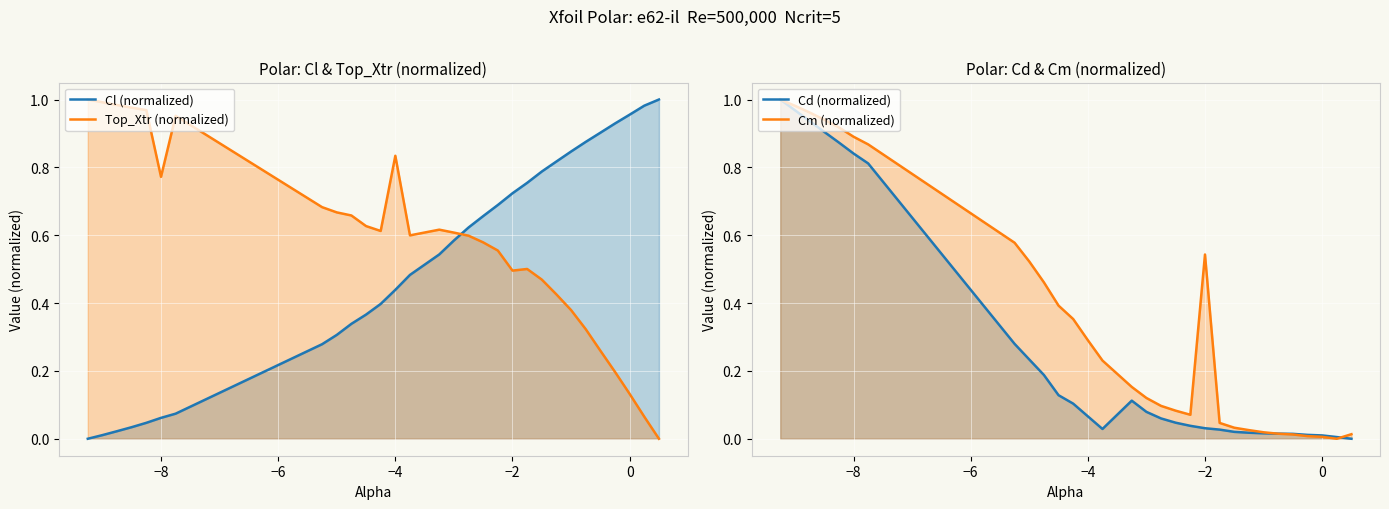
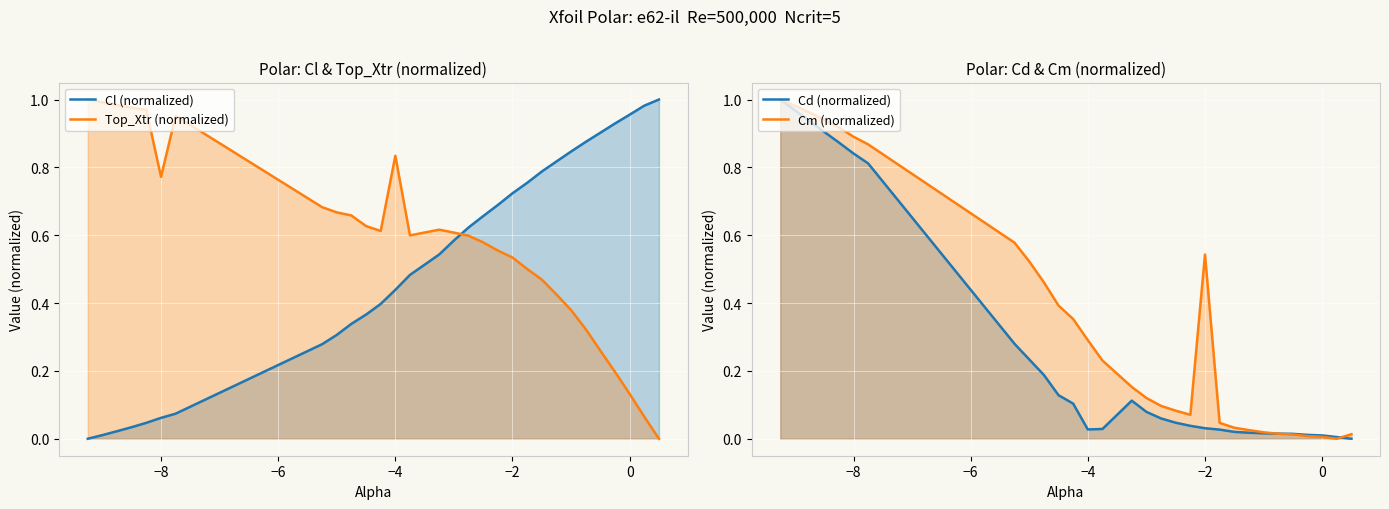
  {
    "Polar: Cl & Top_Xtr (normalized)": {
      "Cl (normalized)": {
        "−8": 0.06,
        "−4": 0.44,
        "−2": 0.72,
        "0": 0.96
      },
      "Top_Xtr (normalized)": {
        "−8": 0.77,
        "−4": 0.83,
-       "−2": 0.50,
+       "−2": 0.53,
        "0": 0.13
      }
    },
    "Polar: Cd & Cm (normalized)": {
      "Cd (normalized)": {
        "−8": 0.84,
-       "−4": 0.07,
+       "−4": 0.03,
        "−2": 0.03
      },
      "Cm (normalized)": {
        "−8": 0.89,
        "−4": 0.29,
        "−2": 0.54
      }
    }
  }
